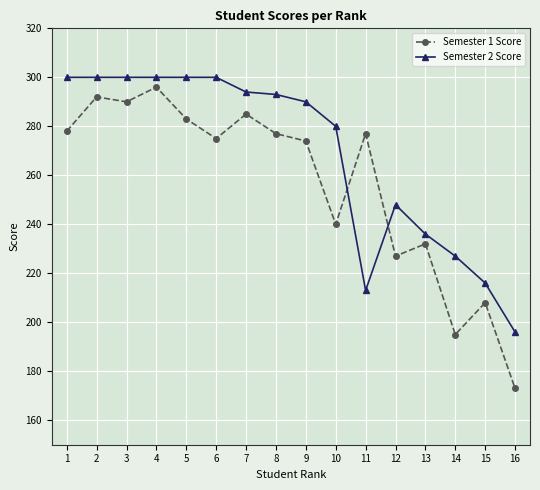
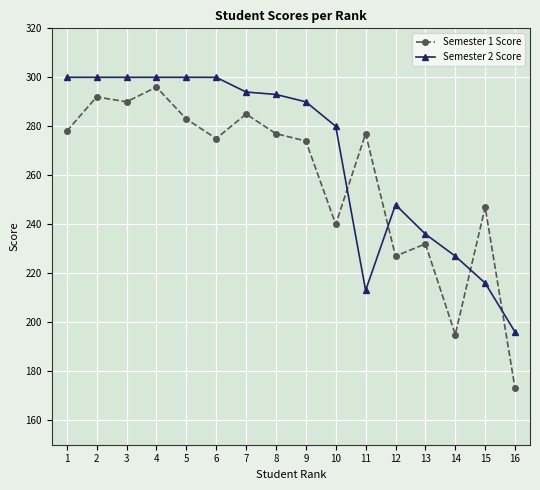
  {
    "Semester 1 Score": {
      "1": 278,
      "2": 292,
      "3": 290,
      "4": 296,
      "5": 283,
      "6": 275,
      "7": 285,
      "8": 277,
      "9": 274,
      "10": 240,
      "11": 277,
      "12": 227,
      "13": 232,
      "14": 195,
-     "15": 208,
+     "15": 247,
      "16": 173
    },
    "Semester 2 Score": {
      "1": 300,
      "2": 300,
      "3": 300,
      "4": 300,
      "5": 300,
      "6": 300,
      "7": 294,
      "8": 293,
      "9": 290,
      "10": 280,
      "11": 213,
      "12": 248,
      "13": 236,
      "14": 227,
      "15": 216,
      "16": 196
    }
  }
